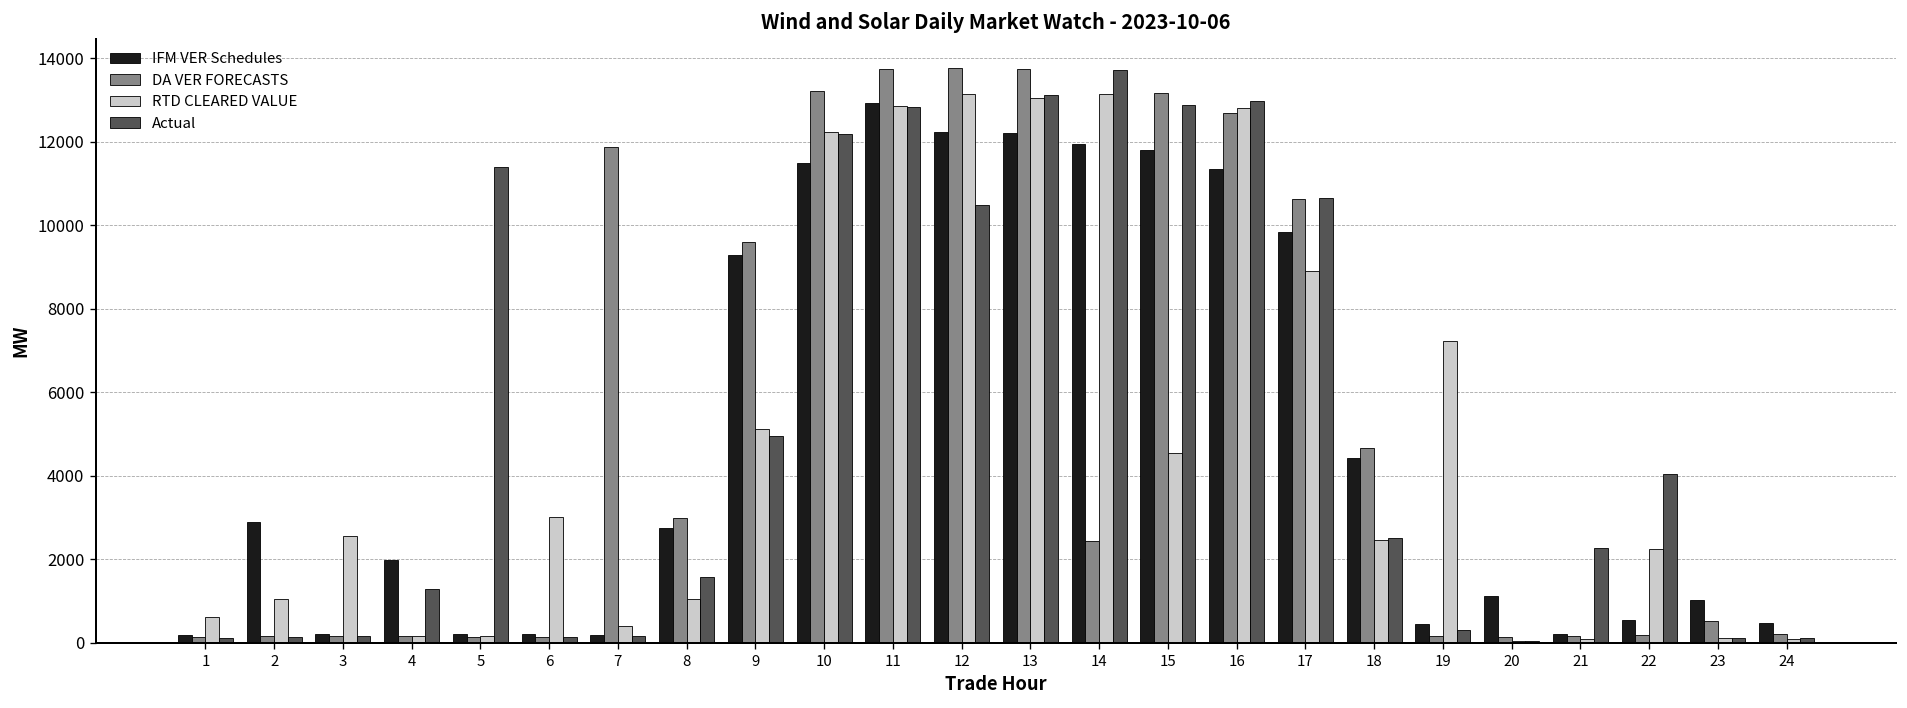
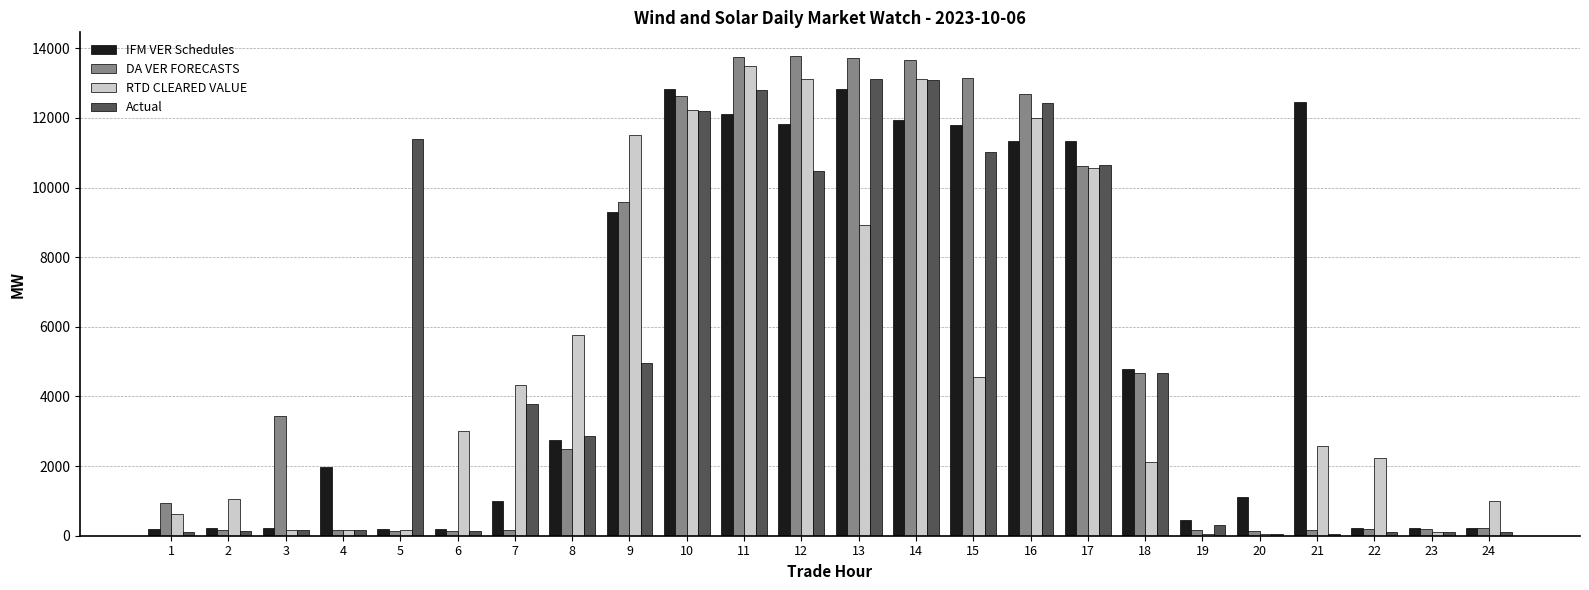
  {
    "IFM VER Schedules": {
      "1": 200,
-     "2": 2900,
+     "2": 200,
      "3": 200,
      "4": 2000,
      "5": 200,
      "6": 200,
-     "7": 200,
+     "7": 1000,
      "8": 2700,
      "9": 9300,
-     "10": 11500,
-     "11": 12900,
-     "12": 12200,
-     "13": 12200,
+     "10": 12800,
+     "11": 12100,
+     "12": 11800,
+     "13": 12800,
      "14": 11900,
      "15": 11800,
      "16": 11300,
-     "17": 9800,
-     "18": 4400,
+     "17": 11300,
+     "18": 4800,
      "19": 500,
      "20": 1100,
-     "21": 200,
-     "22": 500,
-     "23": 1000,
-     "24": 500
+     "21": 12500,
+     "22": 200,
+     "23": 200,
+     "24": 200
    },
    "DA VER FORECASTS": {
-     "1": 100,
+     "1": 900,
      "2": 200,
-     "3": 200,
+     "3": 3400,
      "4": 200,
      "5": 100,
      "6": 100,
-     "7": 11900,
-     "8": 3000,
+     "7": 200,
+     "8": 2500,
      "9": 9600,
-     "10": 13200,
+     "10": 12600,
      "11": 13700,
      "12": 13800,
      "13": 13700,
-     "14": 2400,
+     "14": 13700,
      "15": 13200,
      "16": 12700,
      "17": 10600,
      "18": 4700,
      "19": 200,
      "20": 100,
      "21": 200,
      "22": 200,
-     "23": 500,
+     "23": 200,
      "24": 200
    },
    "RTD CLEARED VALUE": {
      "1": 600,
      "2": 1100,
-     "3": 2600,
+     "3": 200,
      "4": 200,
      "5": 200,
      "6": 3000,
-     "7": 400,
-     "8": 1000,
-     "9": 5100,
+     "7": 4300,
+     "8": 5800,
+     "9": 11500,
      "10": 12200,
-     "11": 12900,
+     "11": 13500,
      "12": 13100,
-     "13": 13100,
+     "13": 8900,
      "14": 13100,
      "15": 4500,
-     "16": 12800,
-     "17": 8900,
-     "18": 2500,
-     "19": 7200,
-     "21": 100,
+     "16": 12000,
+     "17": 10600,
+     "18": 2100,
+     "19": 100,
+     "21": 2600,
      "22": 2200,
      "23": 100,
-     "24": 100
+     "24": 1000
    },
    "Actual": {
      "1": 100,
      "2": 100,
      "3": 200,
-     "4": 1300,
+     "4": 200,
      "5": 11400,
      "6": 100,
-     "7": 200,
-     "8": 1600,
+     "7": 3800,
+     "8": 2900,
      "9": 4900,
      "10": 12200,
      "11": 12800,
      "12": 10500,
      "13": 13100,
-     "14": 13700,
-     "15": 12900,
-     "16": 13000,
+     "14": 13100,
+     "15": 11000,
+     "16": 12400,
      "17": 10700,
-     "18": 2500,
+     "18": 4700,
      "19": 300,
-     "21": 2300,
-     "22": 4000,
+     "21": 100,
+     "22": 100,
      "23": 100,
      "24": 100
    }
  }
